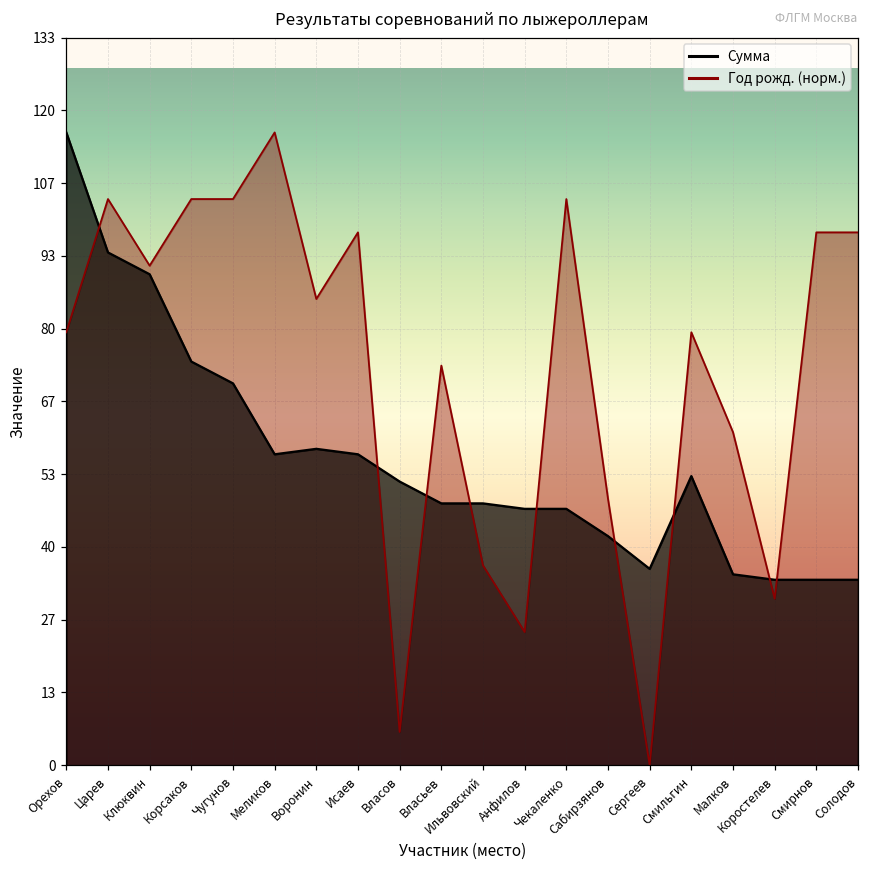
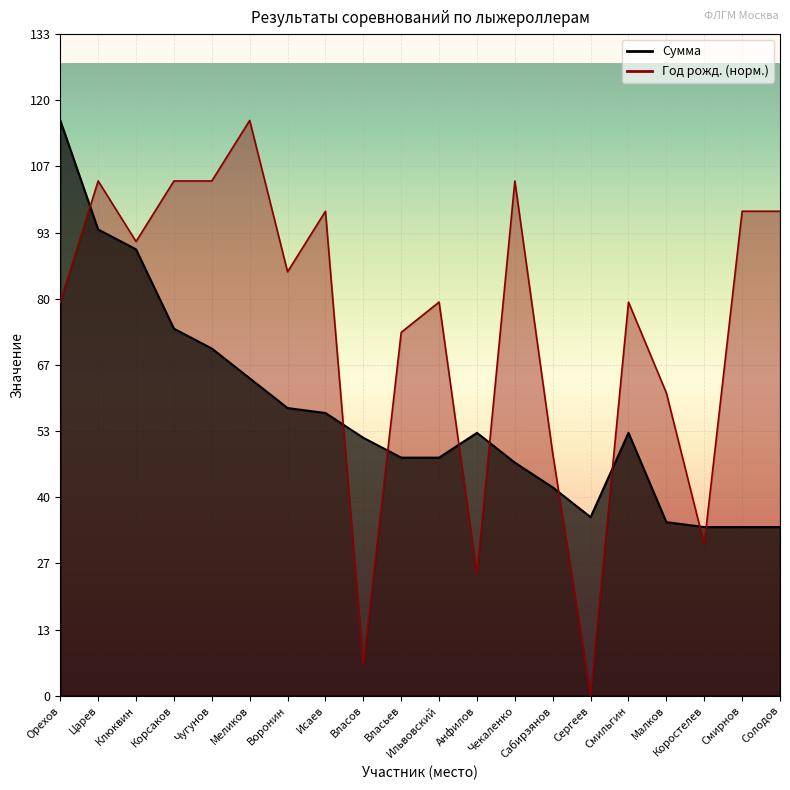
  {
    "Сумма": {
      "Орехов": 116,
      "Царев": 94,
      "Клюквин": 90,
      "Корсаков": 74,
      "Чугунов": 70,
-     "Меликов": 57,
+     "Меликов": 64,
      "Воронин": 58,
      "Исаев": 57,
      "Власов": 52,
      "Власьев": 48,
      "Ильвовский": 48,
-     "Анфилов": 47,
+     "Анфилов": 53,
      "Чекаленко": 47,
      "Сабирзянов": 42,
      "Сергеев": 36,
      "Смильгин": 53,
      "Малков": 35,
      "Коростелев": 34,
      "Смирнов": 34,
      "Солодов": 34
    },
    "Год рожд. (норм.)": {
      "Орехов": 79,
      "Царев": 104,
      "Клюквин": 92,
      "Корсаков": 104,
      "Чугунов": 104,
      "Меликов": 116,
      "Воронин": 85,
      "Исаев": 98,
      "Власов": 6,
      "Власьев": 73,
-     "Ильвовский": 37,
+     "Ильвовский": 79,
      "Анфилов": 24,
      "Чекаленко": 104,
      "Сабирзянов": 49,
      "Сергеев": 0,
      "Смильгин": 79,
      "Малков": 61,
      "Коростелев": 31,
      "Смирнов": 98,
      "Солодов": 98
    }
  }
